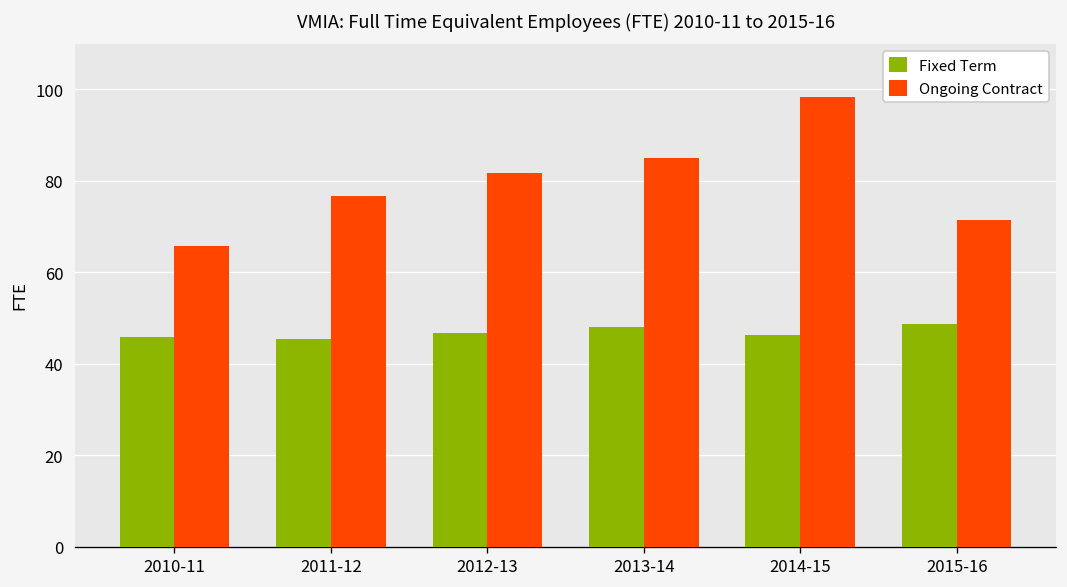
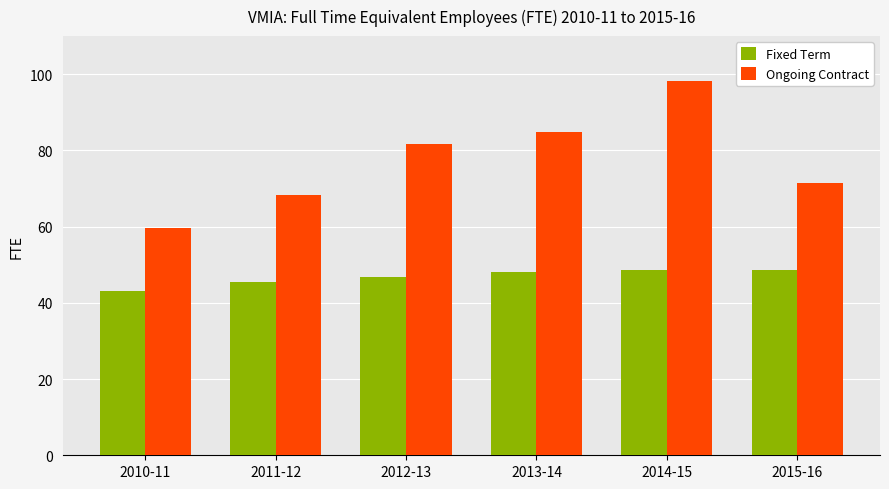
  {
    "Fixed Term": {
-     "2010-11": 46,
+     "2010-11": 43,
      "2011-12": 45,
      "2012-13": 47,
      "2013-14": 48,
-     "2014-15": 46,
+     "2014-15": 49,
      "2015-16": 49
    },
    "Ongoing Contract": {
-     "2010-11": 66,
-     "2011-12": 77,
+     "2010-11": 60,
+     "2011-12": 68,
      "2012-13": 82,
      "2013-14": 85,
      "2014-15": 98,
      "2015-16": 72
    }
  }
